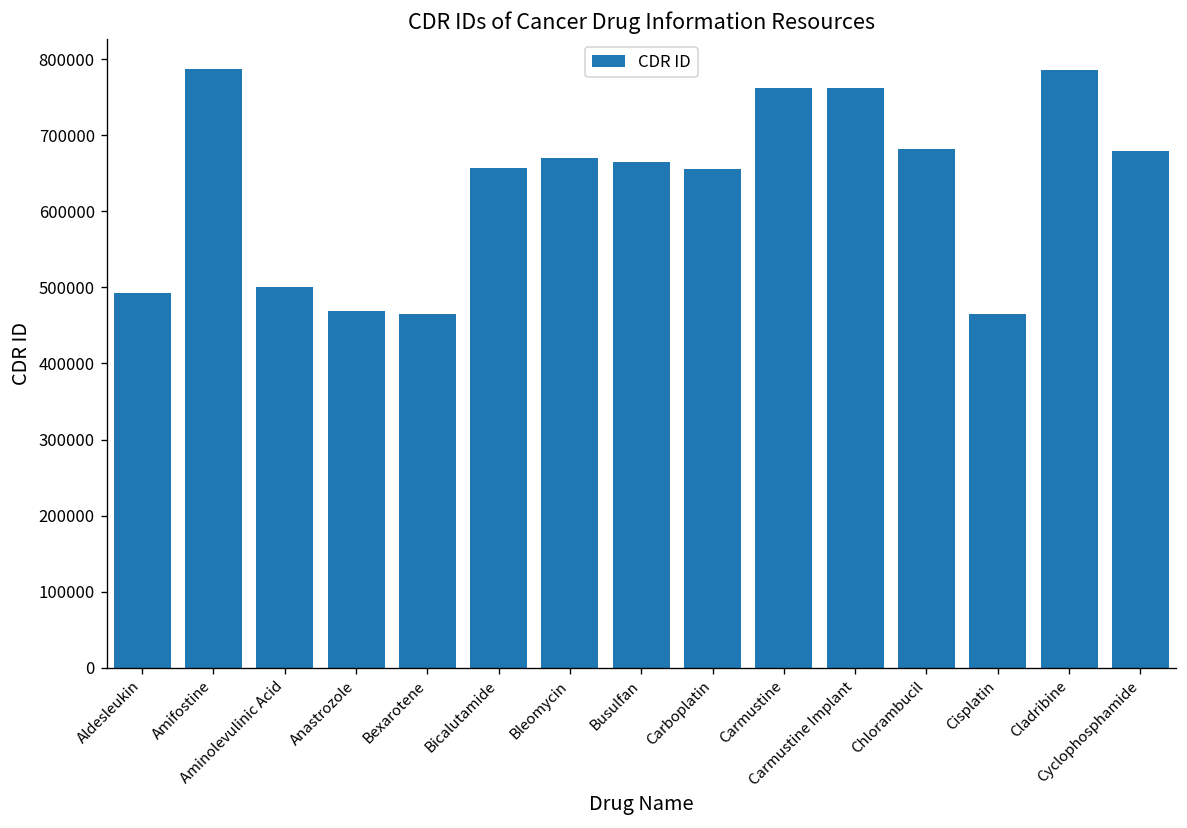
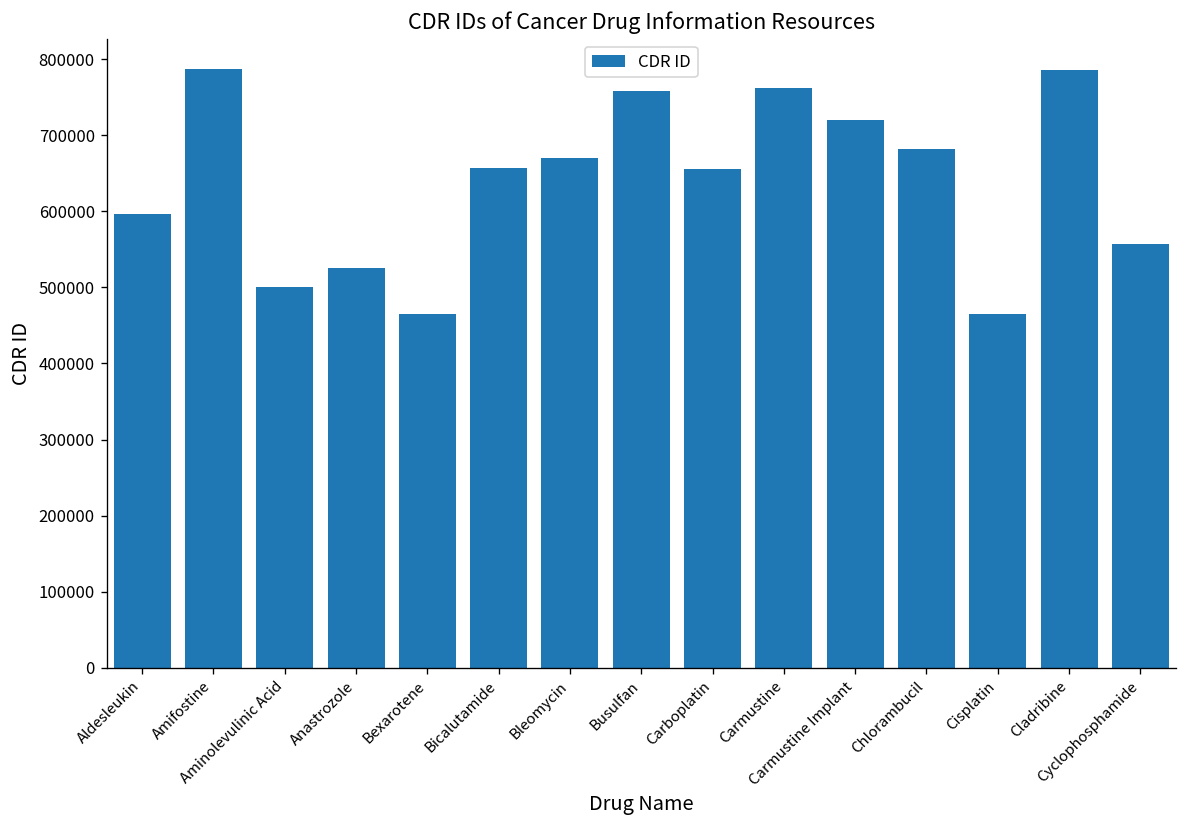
  {
-   "Aldesleukin": 490000,
+   "Aldesleukin": 600000,
    "Amifostine": 790000,
    "Aminolevulinic Acid": 500000,
-   "Anastrozole": 470000,
+   "Anastrozole": 530000,
    "Bexarotene": 460000,
    "Bicalutamide": 660000,
    "Bleomycin": 670000,
-   "Busulfan": 670000,
+   "Busulfan": 760000,
    "Carboplatin": 660000,
    "Carmustine": 760000,
-   "Carmustine Implant": 760000,
+   "Carmustine Implant": 720000,
    "Chlorambucil": 680000,
    "Cisplatin": 470000,
    "Cladribine": 790000,
-   "Cyclophosphamide": 680000
+   "Cyclophosphamide": 560000
  }
